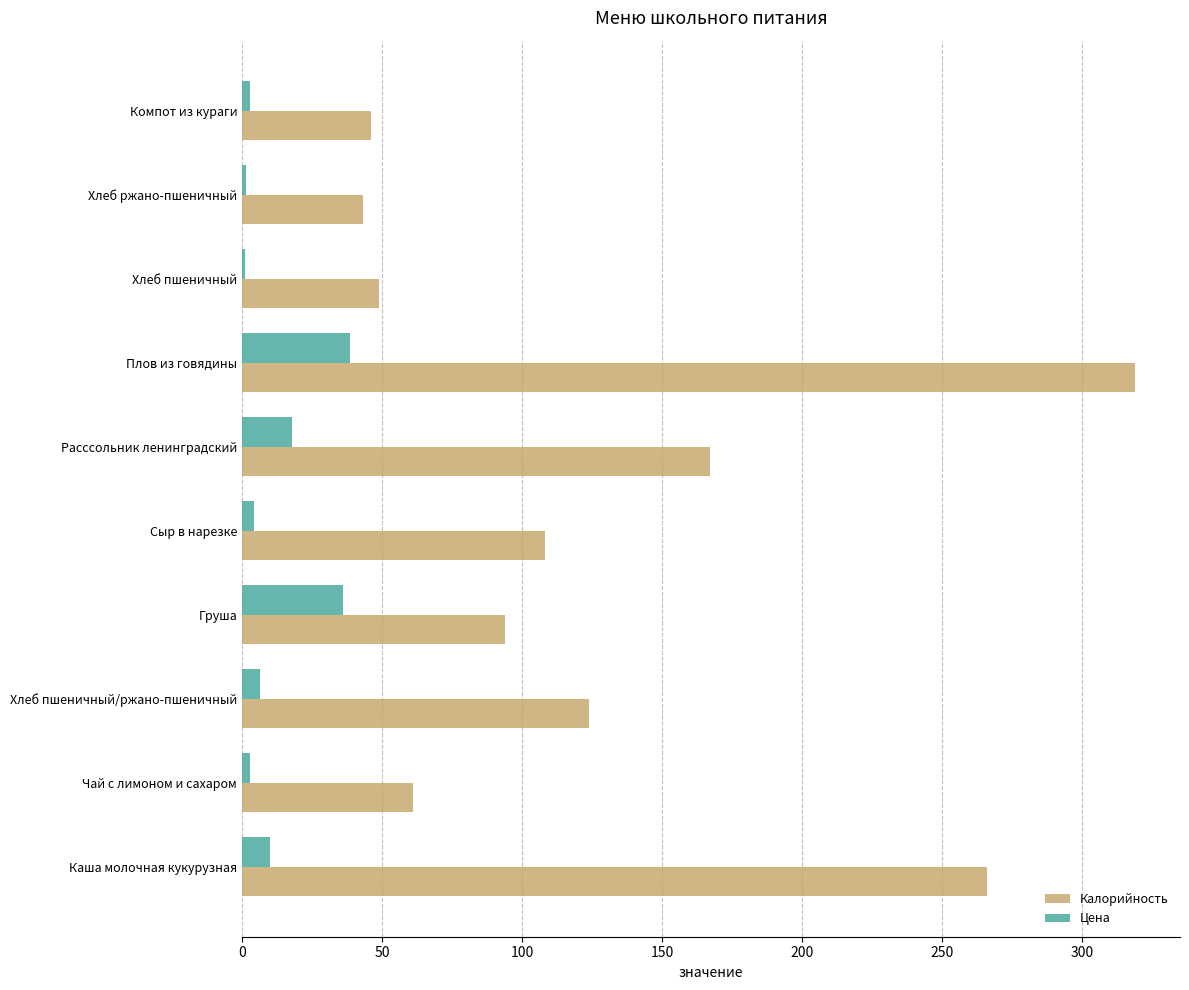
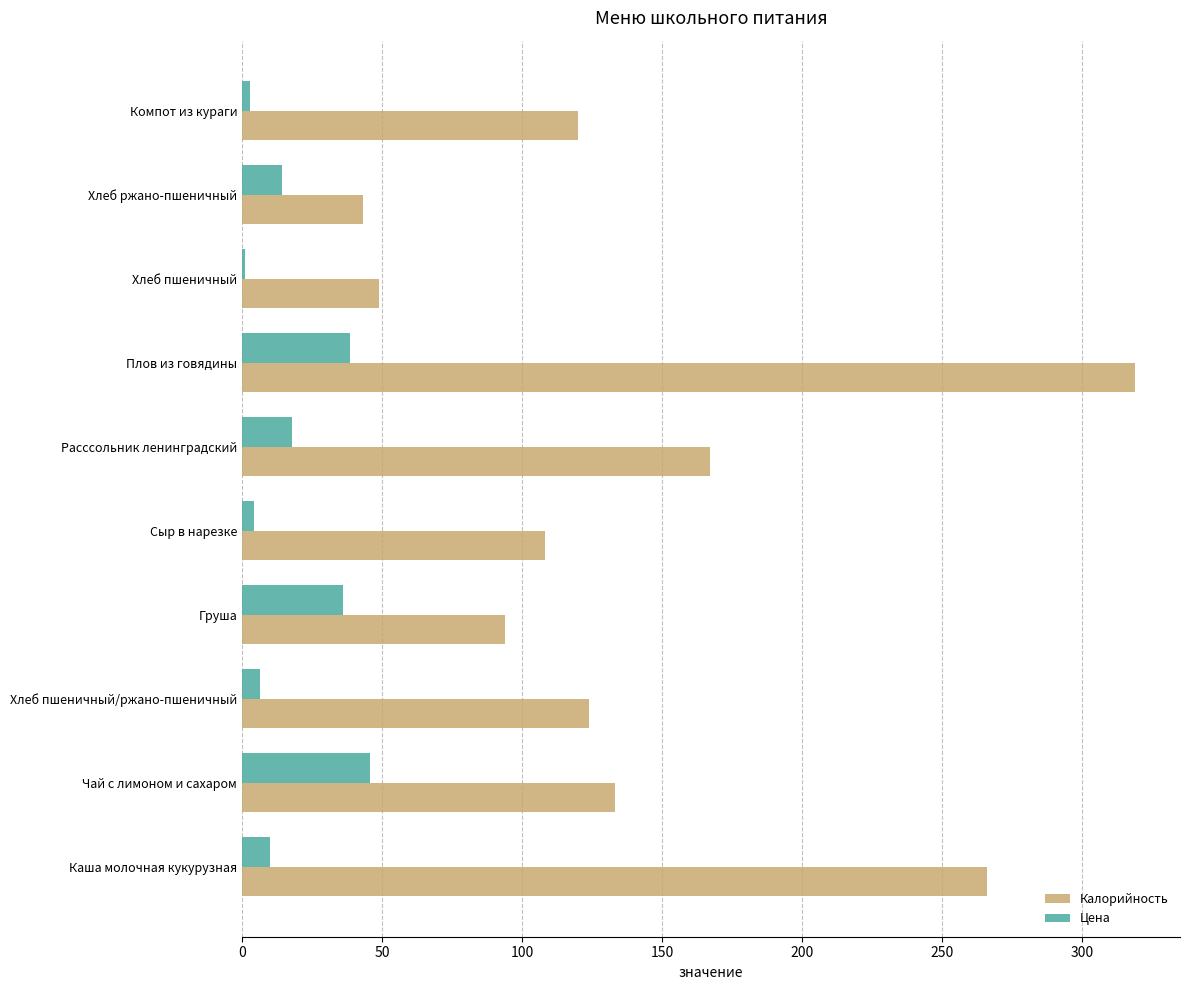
  {
    "Калорийность": {
-     "Компот из кураги": 46,
+     "Компот из кураги": 120,
      "Хлеб ржано-пшеничный": 43,
      "Хлеб пшеничный": 49,
      "Плов из говядины": 319,
      "Расссольник ленинградский": 167,
      "Сыр в нарезке": 108,
      "Груша": 94,
      "Хлеб пшеничный/ржано-пшеничный": 124,
-     "Чай с лимоном и сахаром": 61,
+     "Чай с лимоном и сахаром": 133,
      "Каша молочная кукурузная": 266
    },
    "Цена": {
      "Компот из кураги": 3,
-     "Хлеб ржано-пшеничный": 1,
+     "Хлеб ржано-пшеничный": 14,
      "Хлеб пшеничный": 1,
      "Плов из говядины": 39,
      "Расссольник ленинградский": 18,
      "Сыр в нарезке": 4,
      "Груша": 36,
      "Хлеб пшеничный/ржано-пшеничный": 7,
-     "Чай с лимоном и сахаром": 3,
+     "Чай с лимоном и сахаром": 46,
      "Каша молочная кукурузная": 10
    }
  }
